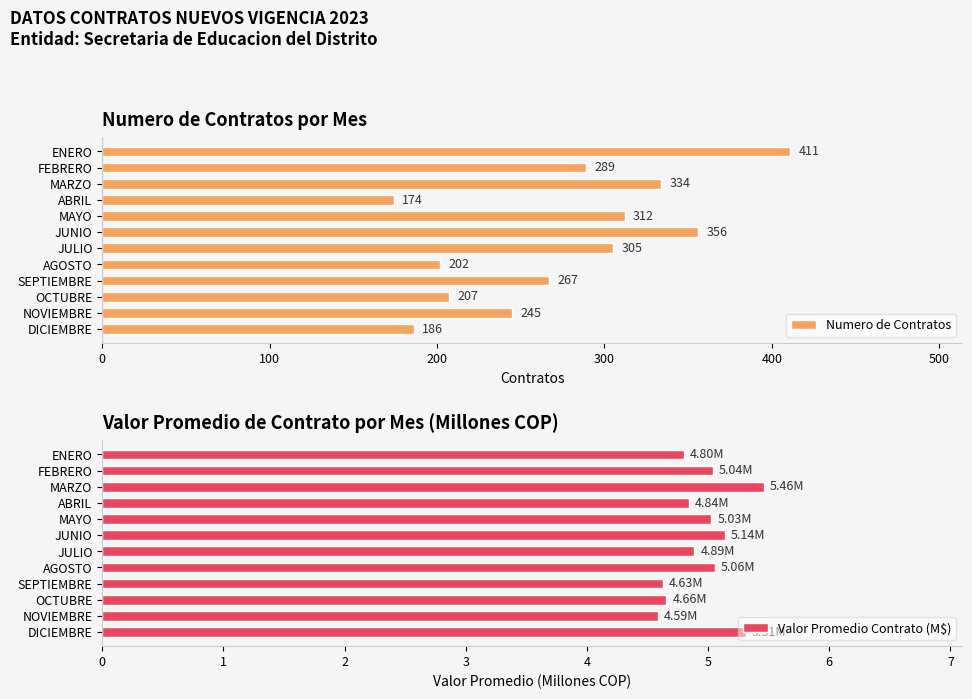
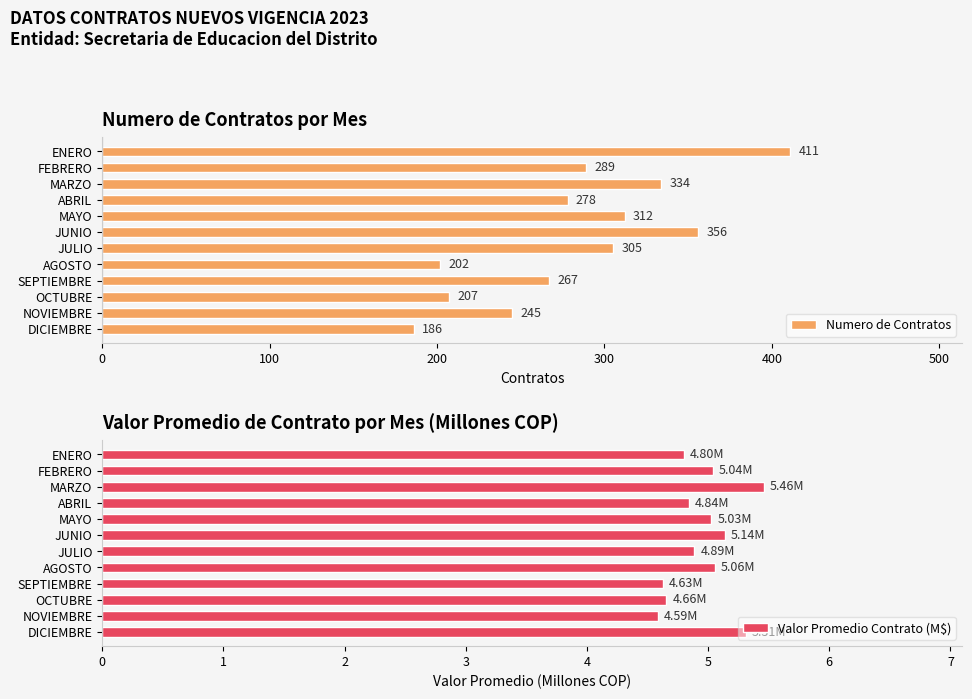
  {
    "Numero de Contratos por Mes": {
      "ENERO": "411",
      "FEBRERO": "289",
      "MARZO": "334",
-     "ABRIL": "174",
+     "ABRIL": "278",
      "MAYO": "312",
      "JUNIO": "356",
      "JULIO": "305",
      "AGOSTO": "202",
      "SEPTIEMBRE": "267",
      "OCTUBRE": "207",
      "NOVIEMBRE": "245",
      "DICIEMBRE": "186"
    },
    "Valor Promedio de Contrato por Mes (Millones COP)": {
      "ENERO": "4.80M",
      "FEBRERO": "5.04M",
      "MARZO": "5.46M",
      "ABRIL": "4.84M",
      "MAYO": "5.03M",
      "JUNIO": "5.14M",
      "JULIO": "4.89M",
      "AGOSTO": "5.06M",
      "SEPTIEMBRE": "4.63M",
      "OCTUBRE": "4.66M",
      "NOVIEMBRE": "4.59M"
    }
  }
